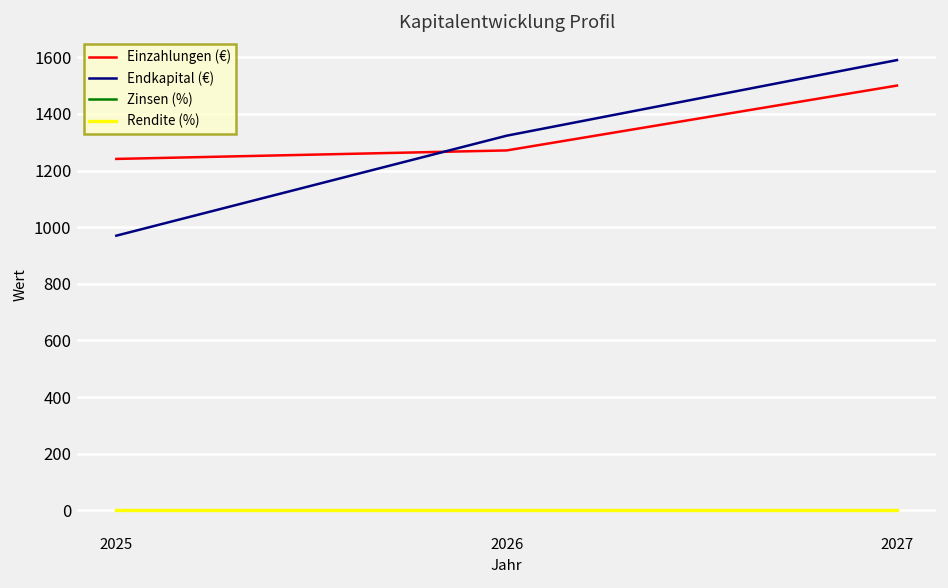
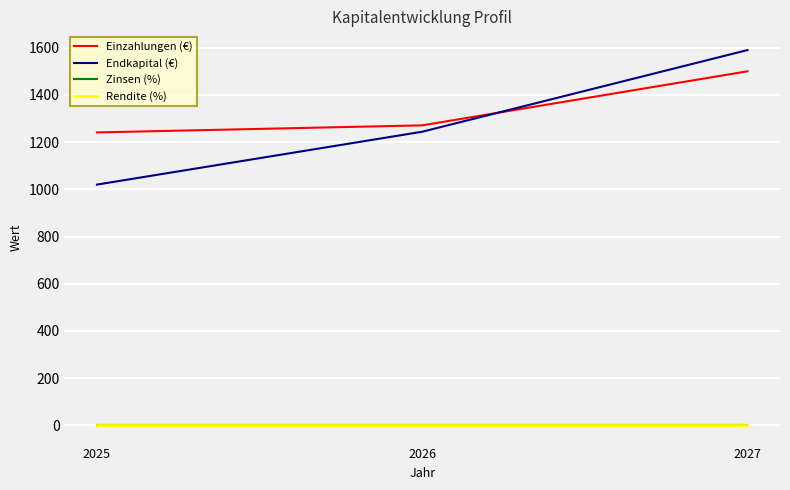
  {
    "Einzahlungen (€)": {
      "2025": 1240,
      "2026": 1270,
      "2027": 1500
    },
    "Endkapital (€)": {
-     "2025": 970,
-     "2026": 1320,
+     "2025": 1020,
+     "2026": 1240,
      "2027": 1590
    },
    "Rendite (%)": {
      "2025": 0,
      "2026": 0,
      "2027": 0
    }
  }
